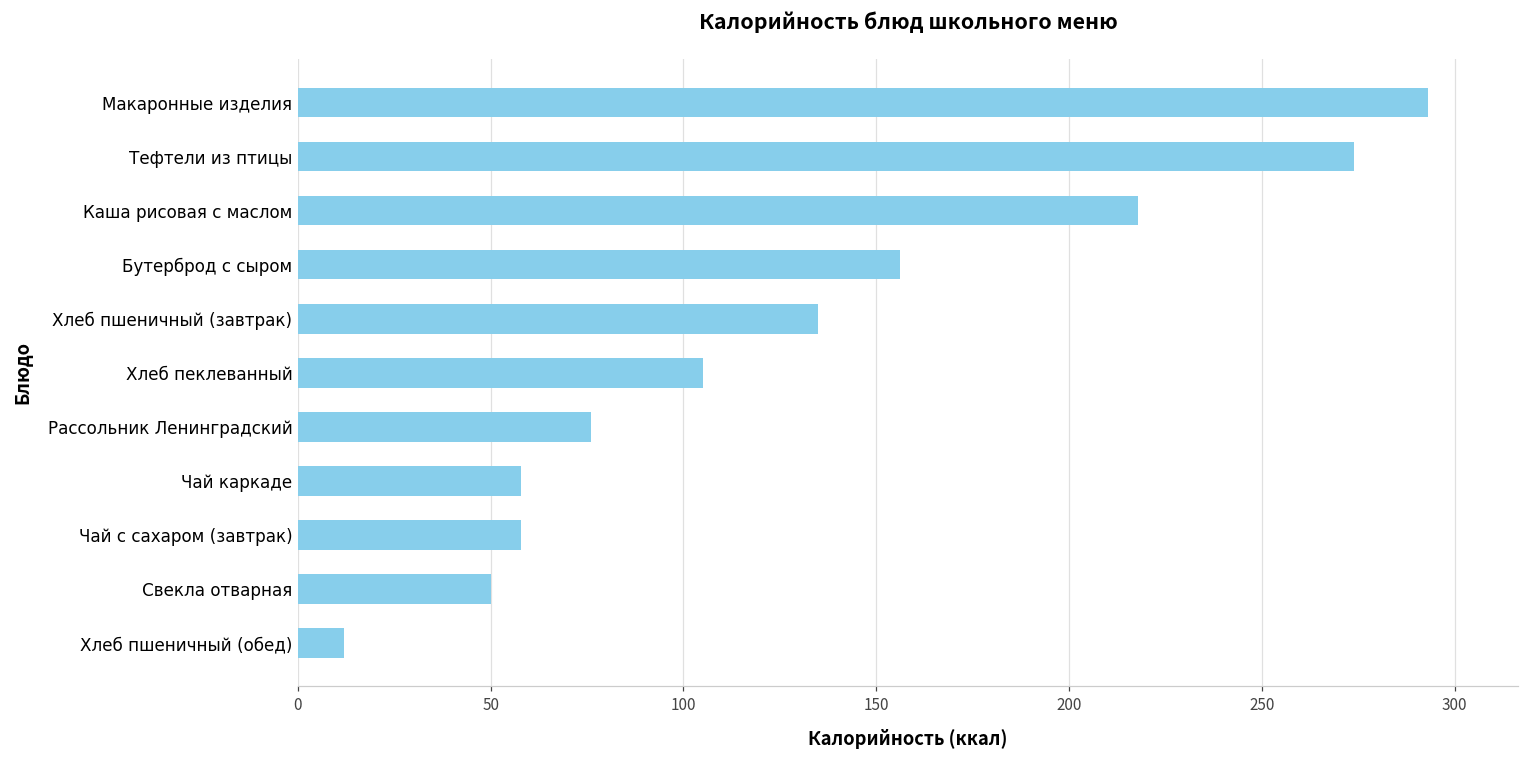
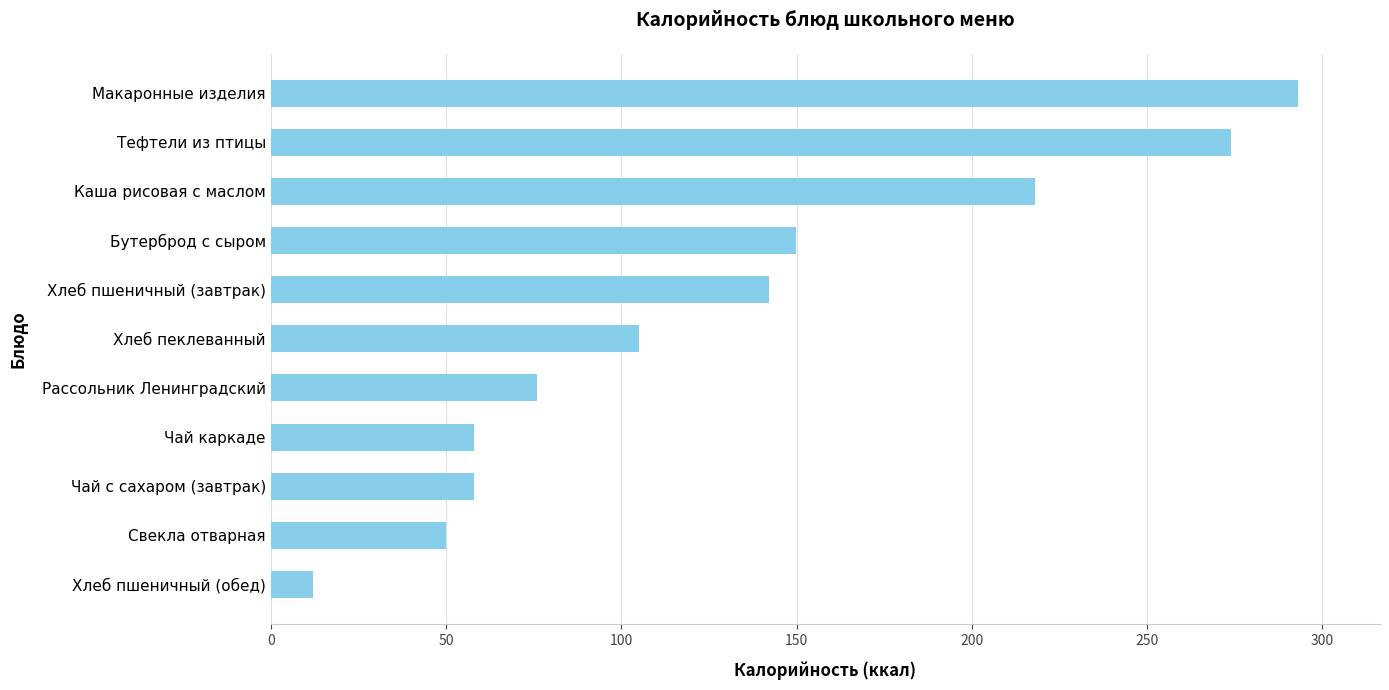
  {
    "Макаронные изделия": 293,
    "Тефтели из птицы": 274,
    "Каша рисовая с маслом": 218,
-   "Бутерброд с сыром": 156,
-   "Хлеб пшеничный (завтрак)": 135,
+   "Бутерброд с сыром": 150,
+   "Хлеб пшеничный (завтрак)": 142,
    "Хлеб пеклеванный": 105,
    "Рассольник Ленинградский": 76,
    "Чай каркаде": 58,
    "Чай с сахаром (завтрак)": 58,
    "Свекла отварная": 50,
    "Хлеб пшеничный (обед)": 12
  }
